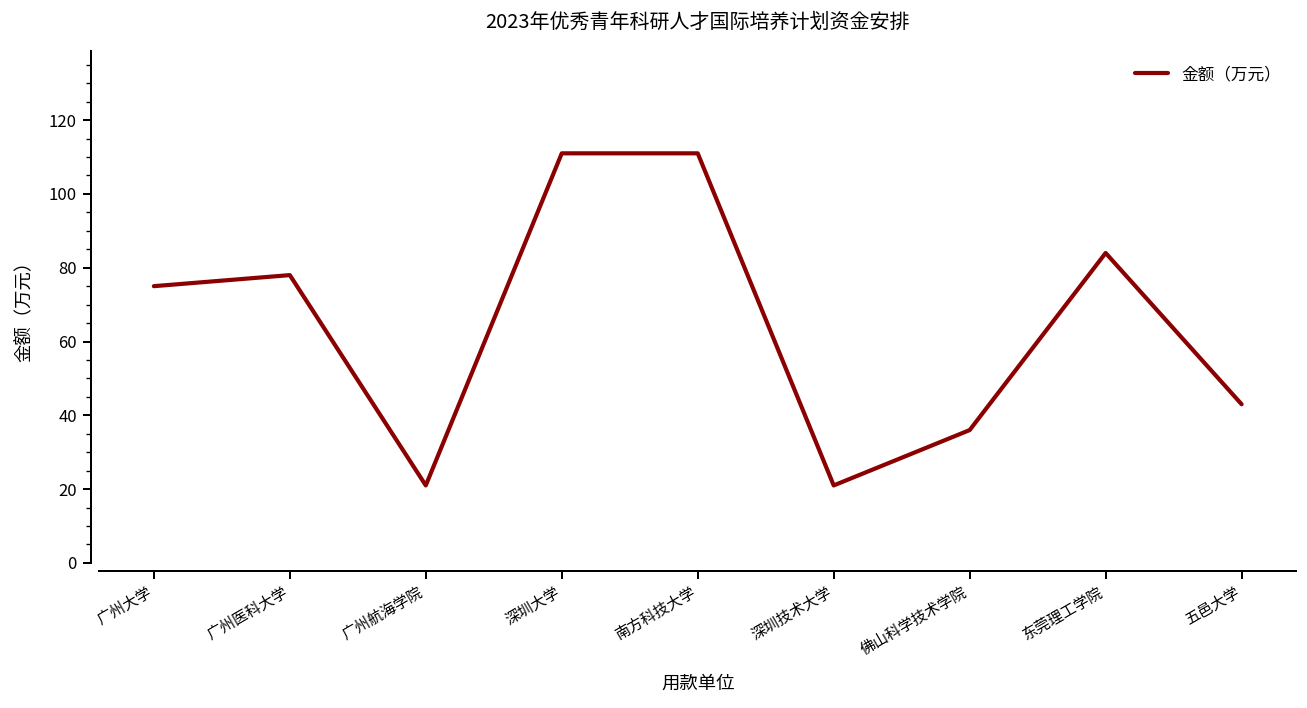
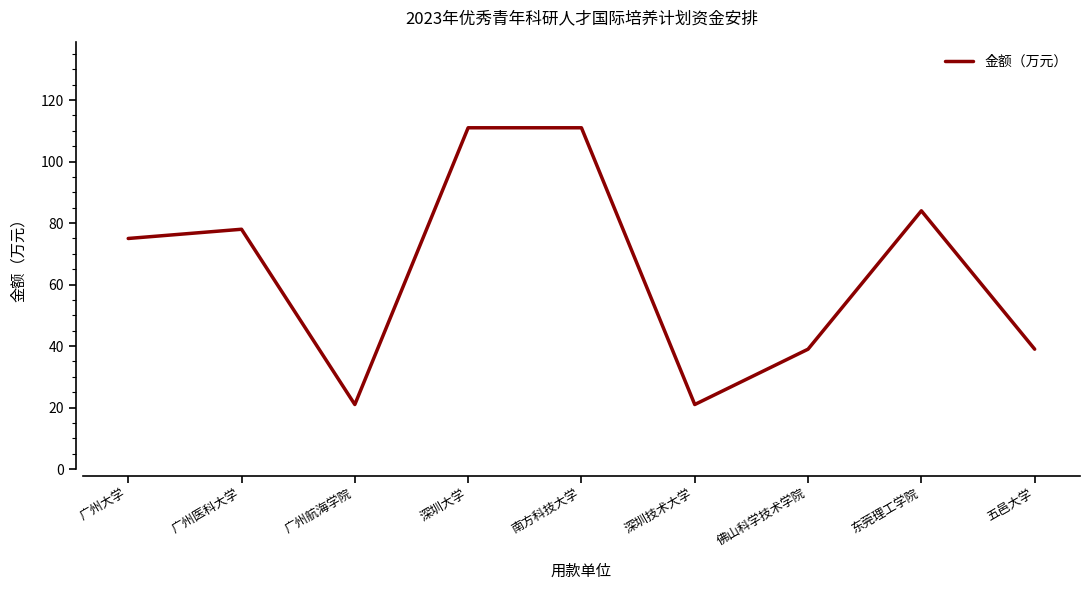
  {
    "广州大学": 75,
    "广州医科大学": 78,
    "广州航海学院": 21,
    "深圳大学": 111,
    "南方科技大学": 111,
    "深圳技术大学": 21,
-   "佛山科学技术学院": 36,
+   "佛山科学技术学院": 39,
    "东莞理工学院": 84,
-   "五邑大学": 43
+   "五邑大学": 39
  }
